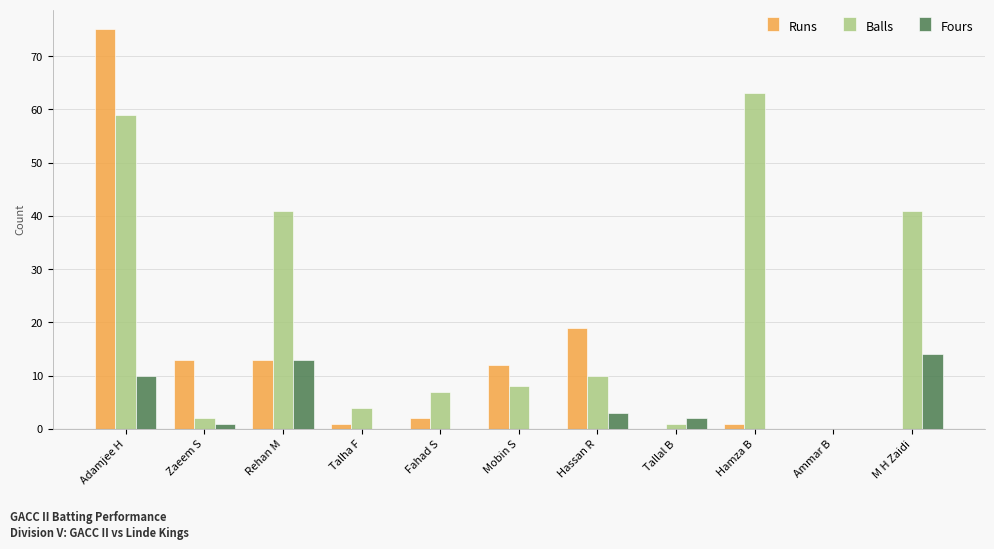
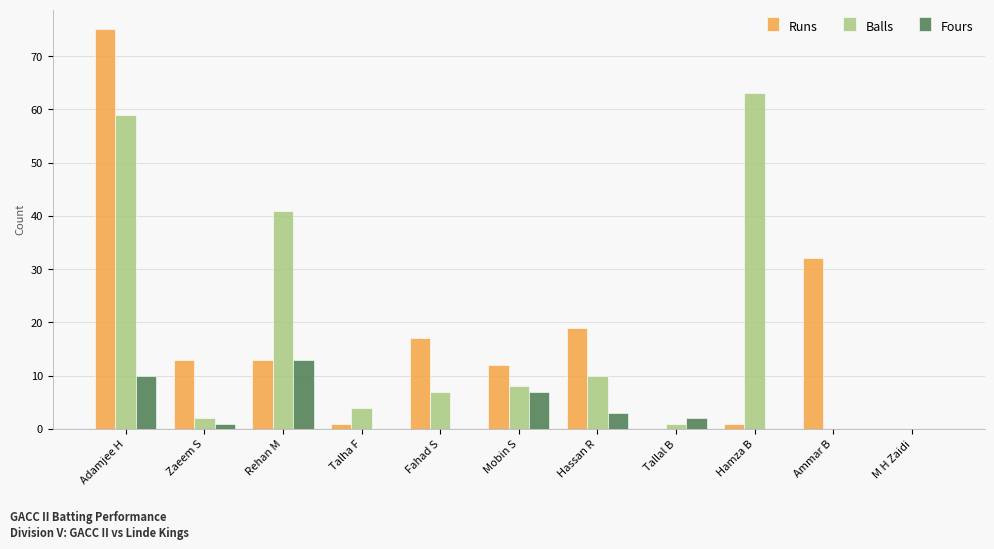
  {
    "Runs": {
      "Adamjee H": 75,
      "Zaeem S": 13,
      "Rehan M": 13,
      "Talha F": 1,
-     "Fahad S": 2,
+     "Fahad S": 17,
      "Mobin S": 12,
      "Hassan R": 19,
      "Tallal B": 0,
      "Hamza B": 1,
-     "Ammar B": 0,
+     "Ammar B": 32,
      "M H Zaidi": 0
    },
    "Balls": {
      "Adamjee H": 59,
      "Zaeem S": 2,
      "Rehan M": 41,
      "Talha F": 4,
      "Fahad S": 7,
      "Mobin S": 8,
      "Hassan R": 10,
      "Tallal B": 1,
      "Hamza B": 63,
      "Ammar B": 0,
-     "M H Zaidi": 41
+     "M H Zaidi": 0
    },
    "Fours": {
      "Adamjee H": 10,
      "Zaeem S": 1,
      "Rehan M": 13,
      "Talha F": 0,
      "Fahad S": 0,
-     "Mobin S": 0,
+     "Mobin S": 7,
      "Hassan R": 3,
      "Tallal B": 2,
      "Hamza B": 0,
      "Ammar B": 0,
-     "M H Zaidi": 14
+     "M H Zaidi": 0
    }
  }
